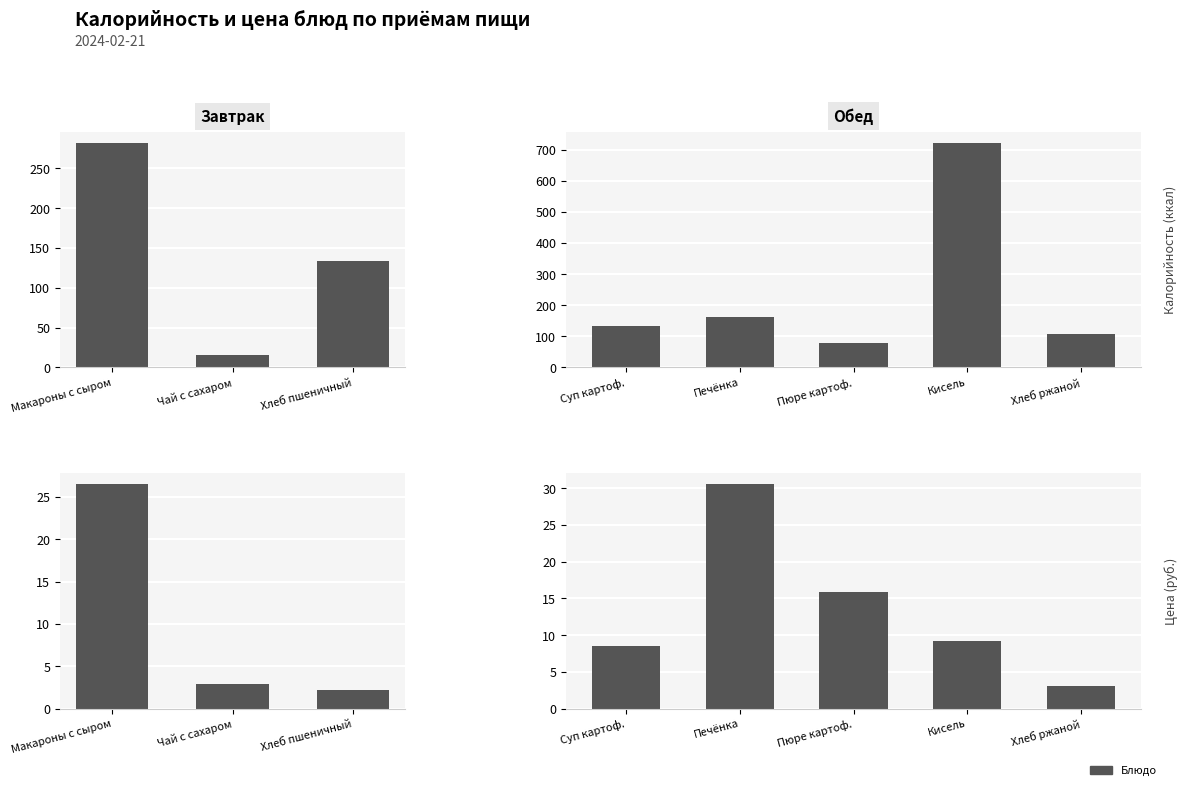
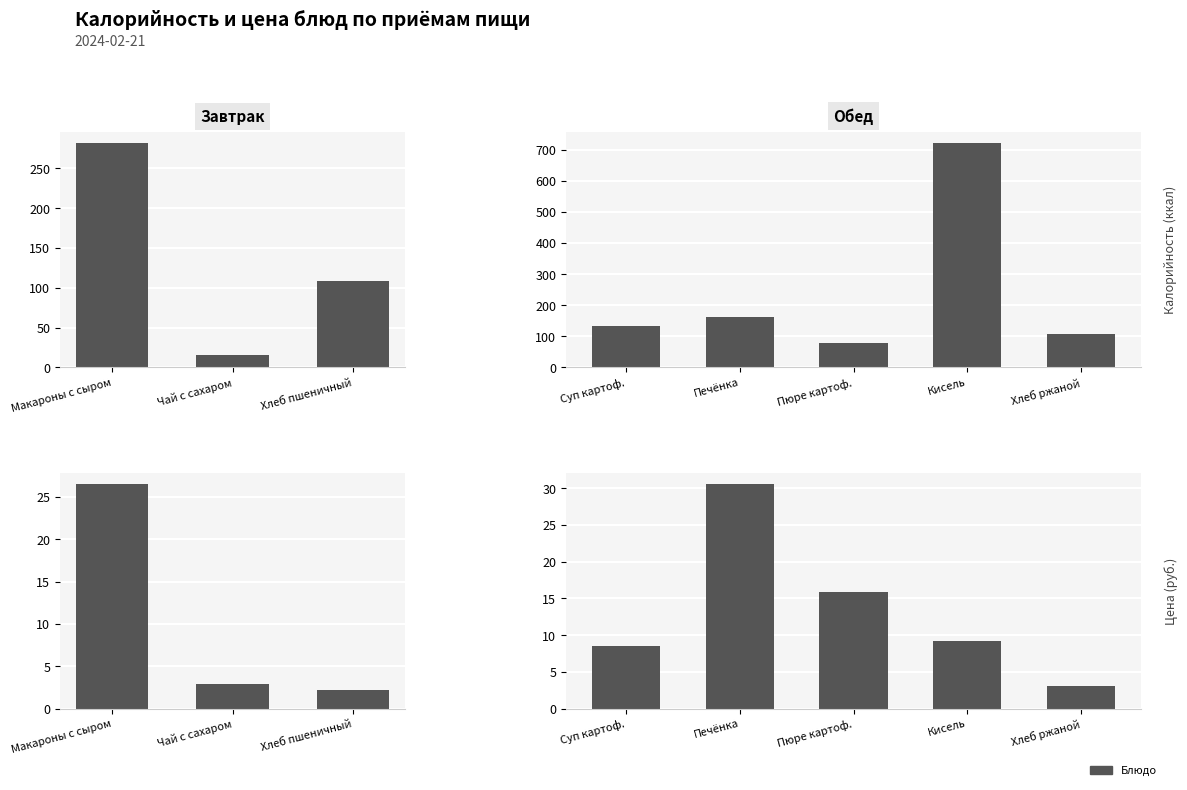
  {
    "Завтрак": {
      "Макароны с сыром": 280,
      "Чай с сахаром": 20,
-     "Хлеб пшеничный": 130
+     "Хлеб пшеничный": 110
    },
    "Обед": {
      "Суп картоф.": 130,
      "Печёнка": 160,
      "Пюре картоф.": 80,
      "Кисель": 720,
      "Хлеб ржаной": 110
    }
  }
